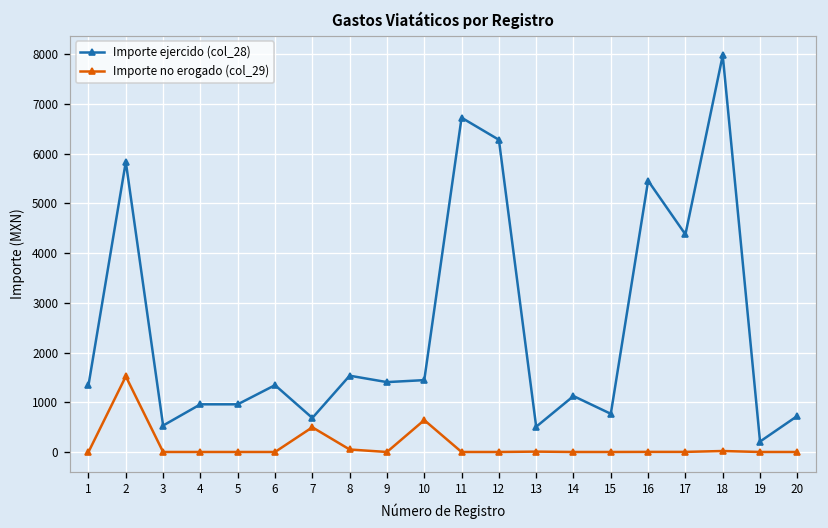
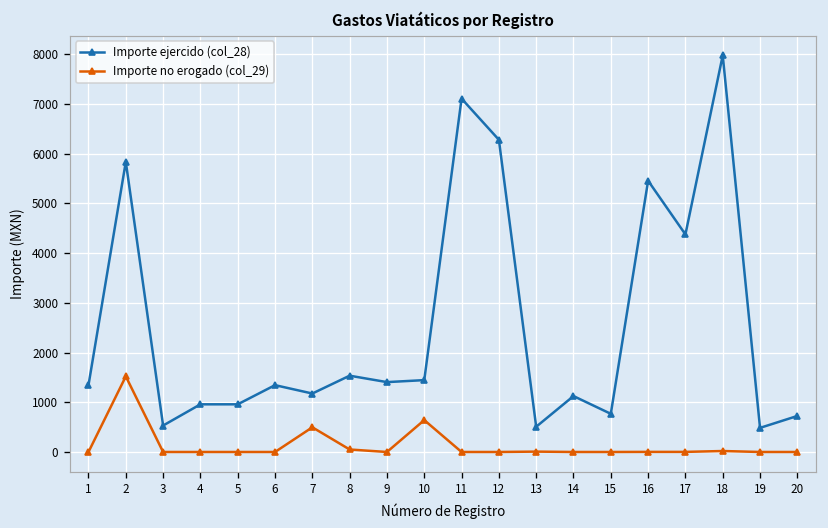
  {
    "Importe ejercido (col_28)": {
      "1": 1300,
      "2": 5800,
      "3": 500,
      "4": 1000,
      "5": 1000,
      "6": 1300,
-     "7": 700,
+     "7": 1200,
      "8": 1500,
      "9": 1400,
      "10": 1400,
-     "11": 6700,
+     "11": 7100,
      "12": 6300,
      "13": 500,
      "14": 1100,
      "15": 800,
      "16": 5500,
      "17": 4400,
      "18": 8000,
-     "19": 200,
+     "19": 500,
      "20": 700
    },
    "Importe no erogado (col_29)": {
      "1": 0,
      "2": 1500,
      "3": 0,
      "4": 0,
      "5": 0,
      "6": 0,
      "7": 500,
      "8": 0,
      "9": 0,
      "10": 600,
      "11": 0,
      "12": 0,
      "13": 0,
      "14": 0,
      "15": 0,
      "16": 0,
      "17": 0,
      "18": 0,
      "19": 0,
      "20": 0
    }
  }
